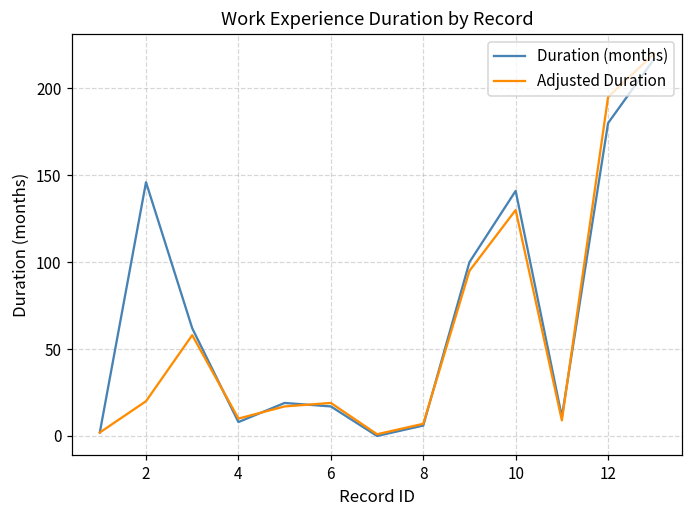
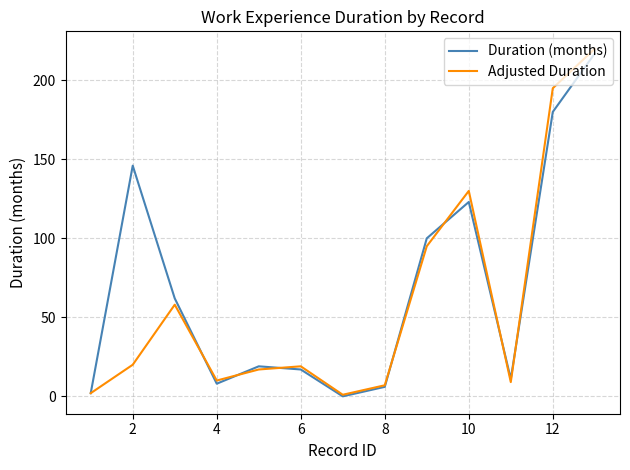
  {
    "Duration (months)": {
      "2": 146,
      "4": 8,
      "6": 17,
-     "10": 141,
+     "10": 123,
      "12": 180
    },
    "Adjusted Duration": {
      "2": 20,
      "4": 10,
      "6": 19,
      "10": 130,
      "12": 195
    }
  }
